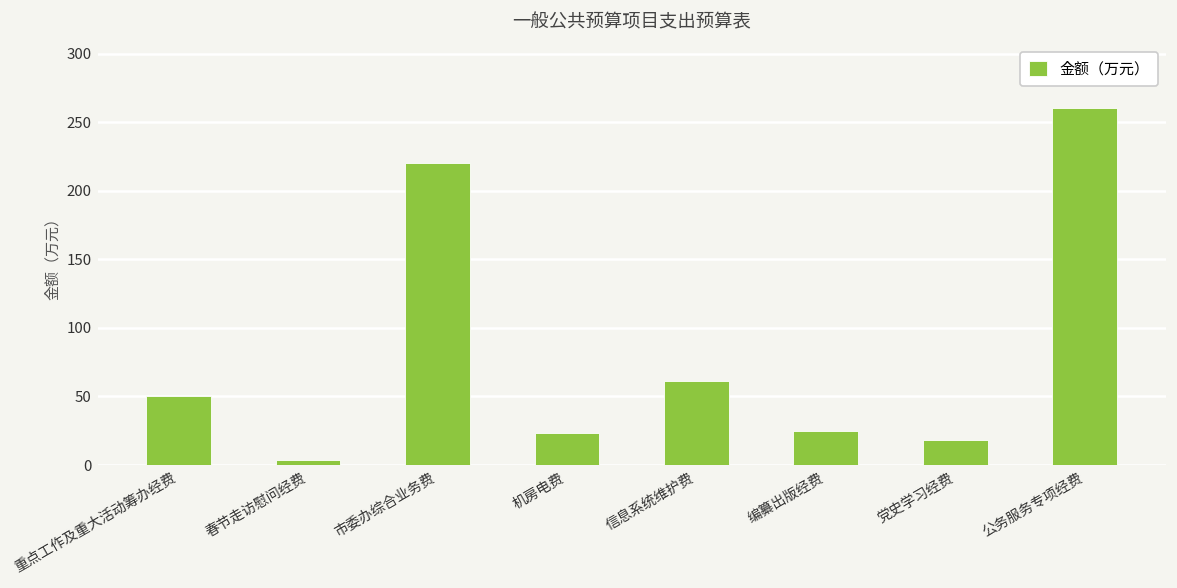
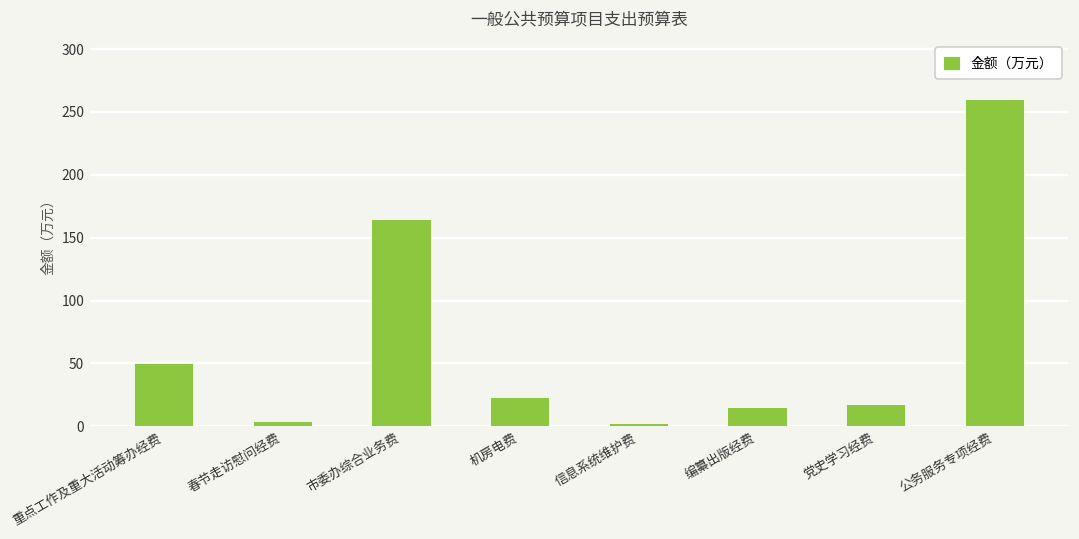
  {
    "重点工作及重大活动筹办经费": 50,
    "春节走访慰问经费": 4,
-   "市委办综合业务费": 220,
+   "市委办综合业务费": 165,
    "机房电费": 23,
-   "信息系统维护费": 62,
-   "编纂出版经费": 25,
+   "信息系统维护费": 3,
+   "编纂出版经费": 15,
    "党史学习经费": 18,
    "公务服务专项经费": 260
  }
